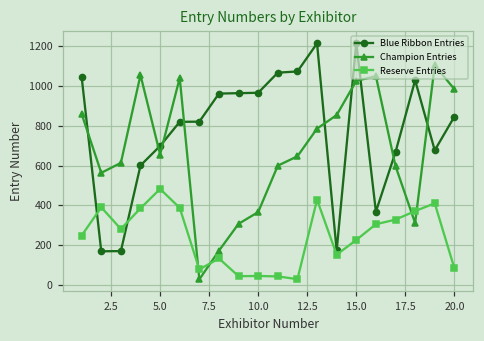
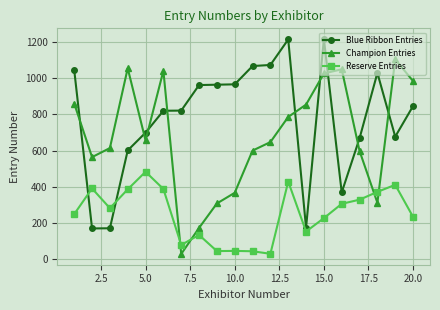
  {
    "Reserve Entries": {
      "5.0": 480,
      "10.0": 50,
      "15.0": 230,
-     "20.0": 90
+     "20.0": 230
    }
  }
